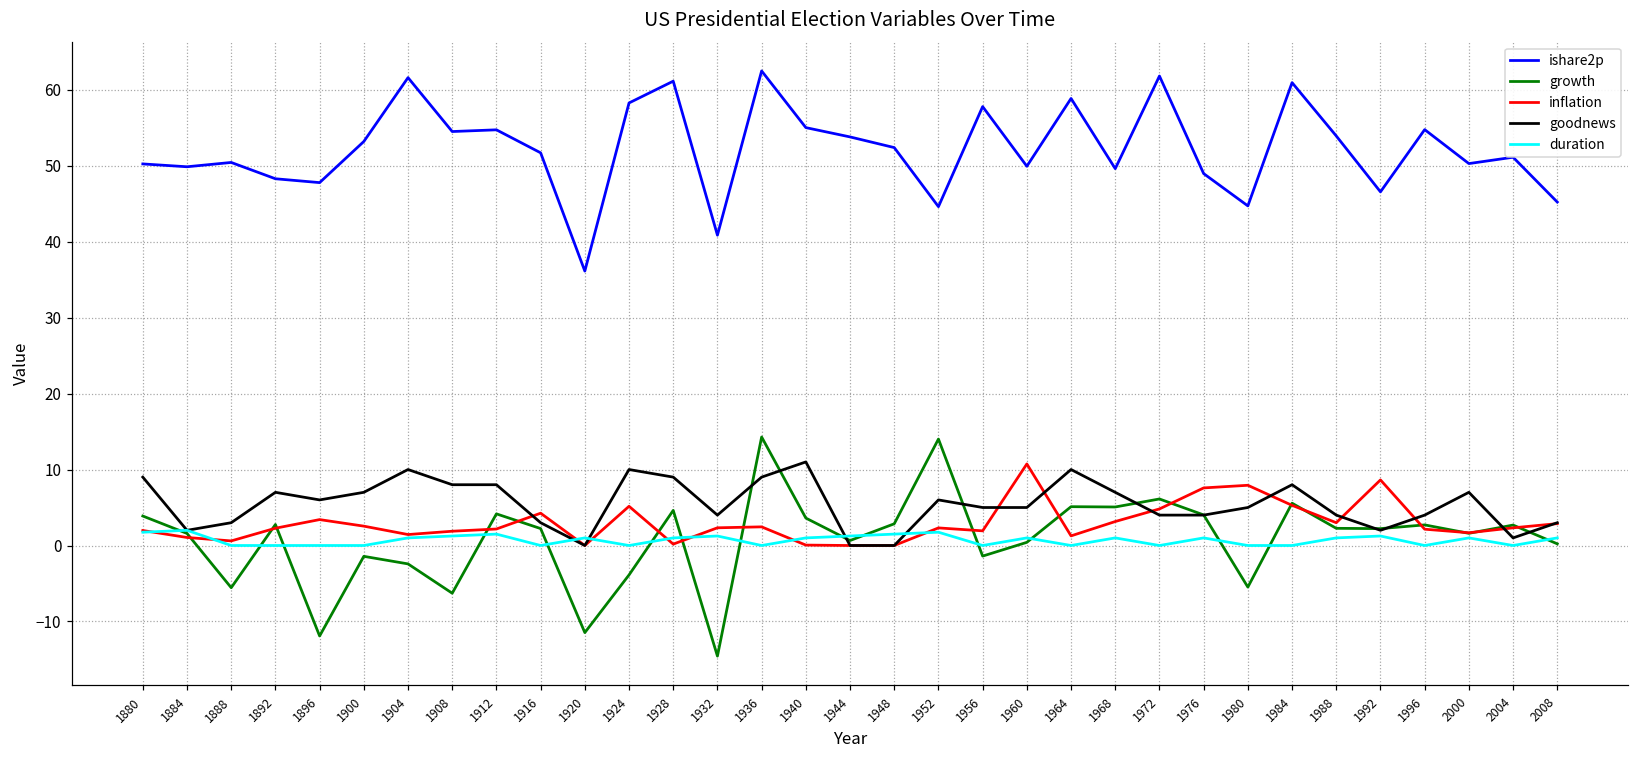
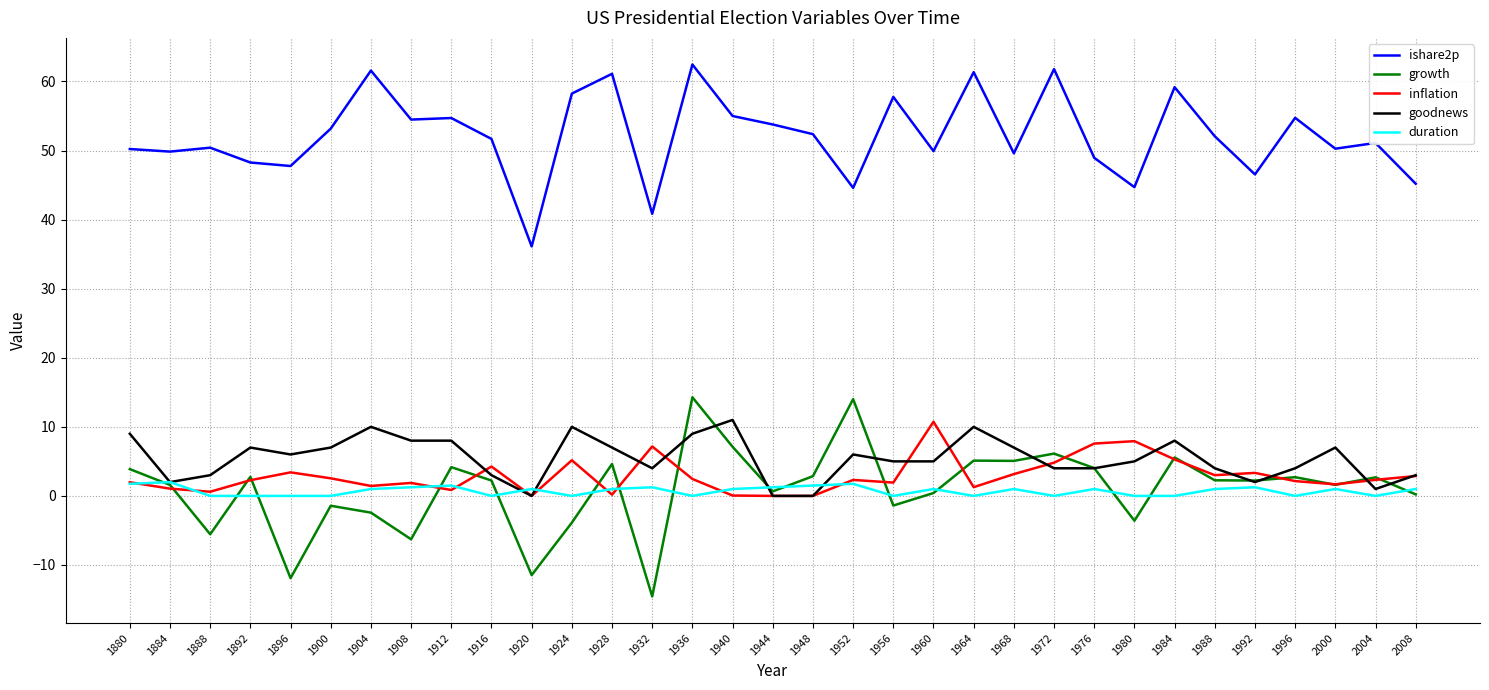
  {
    "ishare2p": {
      "1880": 50,
      "1884": 50,
      "1888": 50,
      "1892": 48,
      "1896": 48,
      "1900": 53,
      "1904": 62,
      "1908": 54,
      "1912": 55,
      "1916": 52,
      "1920": 36,
      "1924": 58,
      "1928": 61,
      "1932": 41,
      "1936": 62,
      "1940": 55,
      "1944": 54,
      "1948": 52,
      "1952": 45,
      "1956": 58,
      "1960": 50,
-     "1964": 59,
+     "1964": 61,
      "1968": 50,
      "1972": 62,
      "1976": 49,
      "1980": 45,
-     "1984": 61,
-     "1988": 54,
+     "1984": 59,
+     "1988": 52,
      "1992": 47,
      "1996": 55,
      "2000": 50,
      "2008": 45
    },
    "growth": {
      "1880": 4,
      "1884": 2,
      "1888": -6,
      "1892": 3,
      "1896": -12,
      "1900": -1,
      "1904": -2,
      "1908": -6,
      "1912": 4,
      "1916": 2,
      "1920": -11,
      "1924": -4,
      "1928": 5,
      "1932": -15,
      "1936": 14,
-     "1940": 4,
+     "1940": 7,
      "1944": 1,
      "1948": 3,
      "1952": 14,
      "1956": -1,
      "1960": 0,
      "1964": 5,
      "1968": 5,
      "1972": 6,
-     "1980": -5,
+     "1980": -4,
      "1988": 2,
      "1996": 3,
      "2004": 3,
      "2008": 0
    },
    "inflation": {
      "1884": 1,
      "1888": 1,
      "1892": 2,
      "1896": 3,
      "1900": 3,
      "1904": 1,
      "1908": 2,
-     "1912": 2,
+     "1912": 1,
      "1916": 4,
      "1924": 5,
      "1928": 0,
-     "1932": 2,
+     "1932": 7,
      "1936": 2,
      "1940": 0,
      "1952": 2,
      "1956": 2,
      "1960": 11,
      "1964": 1,
      "1968": 3,
      "1972": 5,
      "1976": 8,
      "1980": 8,
      "1988": 3,
-     "1992": 9,
+     "1992": 3,
      "1996": 2,
      "2004": 2
    },
    "goodnews": {
      "1880": 9,
      "1888": 3,
      "1892": 7,
      "1896": 6,
      "1900": 7,
      "1904": 10,
      "1908": 8,
      "1912": 8,
      "1916": 3,
      "1924": 10,
-     "1928": 9,
+     "1928": 7,
      "1932": 4,
      "1936": 9,
      "1940": 11,
      "1952": 6,
      "1956": 5,
      "1960": 5,
      "1964": 10,
      "1968": 7,
      "1972": 4,
      "1980": 5,
      "1984": 8,
      "1988": 4,
      "1996": 4,
      "2000": 7,
      "2004": 1
    },
    "duration": {
      "1888": 0,
      "1892": 0,
      "1896": 0,
      "1900": 0,
      "1904": 1,
      "1908": 1,
      "1912": 2,
      "1916": 0,
      "1920": 1,
      "1924": 0,
      "1928": 1,
      "1932": 1,
      "1936": 0,
      "1940": 1,
      "1944": 1,
      "1948": 2,
      "1952": 2,
      "1956": 0,
      "1960": 1,
      "1964": 0,
      "1968": 1,
      "1972": 0,
      "1976": 1,
      "1980": 0,
      "1984": 0,
      "1988": 1,
      "1992": 1,
      "1996": 0,
      "2000": 1,
      "2004": 0,
      "2008": 1
    }
  }
